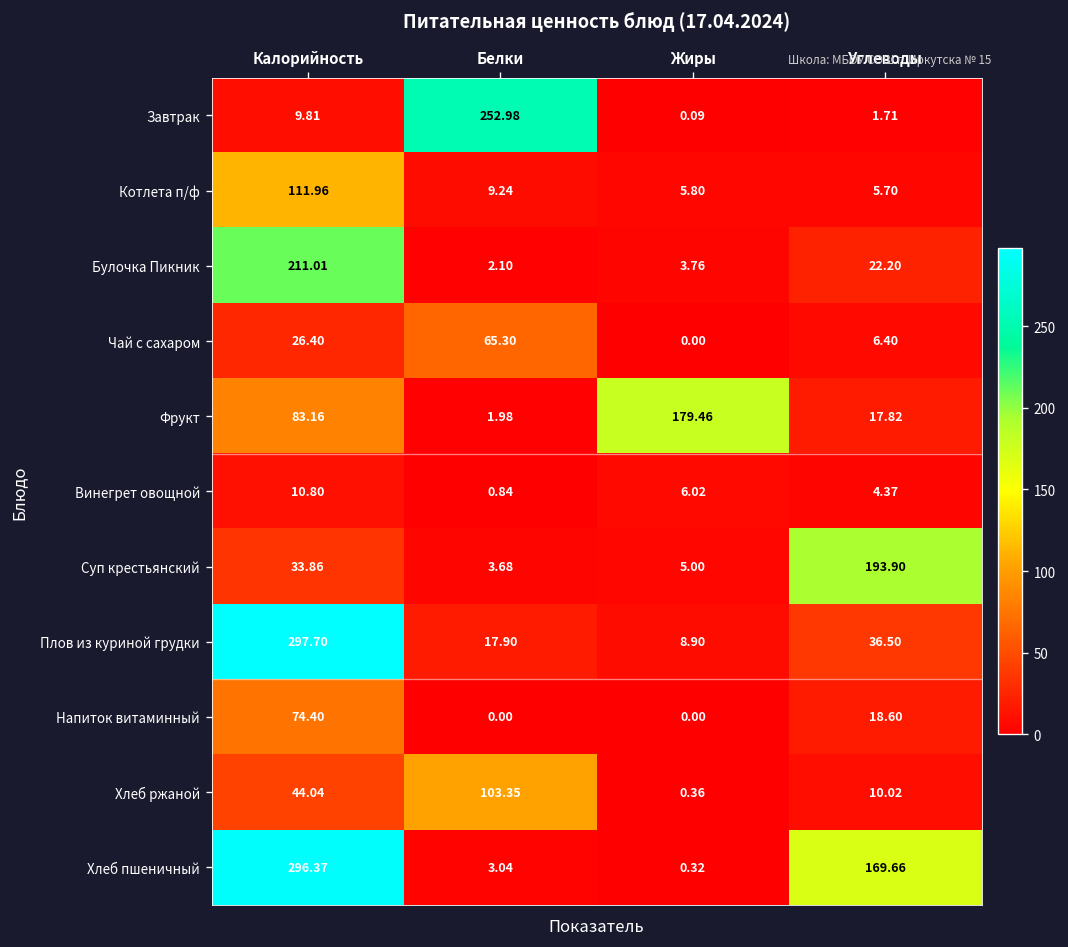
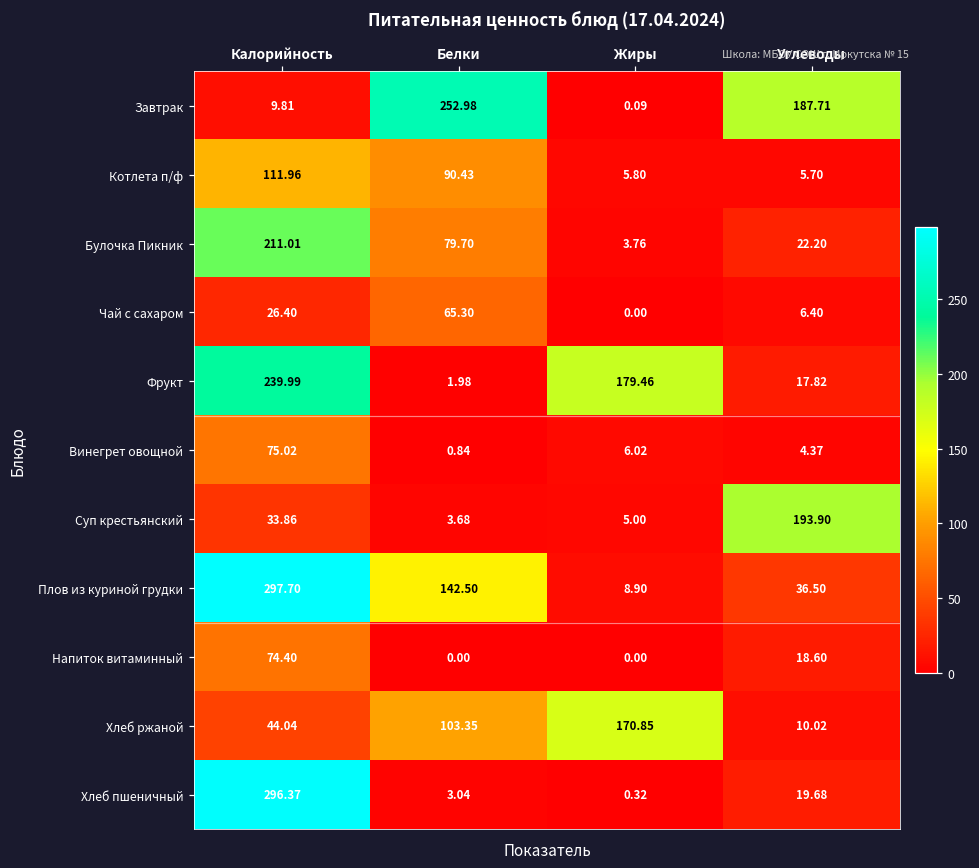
  {
    "Завтрак": {
      "Калорийность": 9.81,
      "Белки": 252.98,
      "Жиры": 0.09,
-     "Углеводы": 1.71
+     "Углеводы": 187.71
    },
    "Котлета п/ф": {
      "Калорийность": 111.96,
-     "Белки": 9.24,
+     "Белки": 90.43,
      "Жиры": 5.80,
      "Углеводы": 5.70
    },
    "Булочка Пикник": {
      "Калорийность": 211.01,
-     "Белки": 2.10,
+     "Белки": 79.70,
      "Жиры": 3.76,
      "Углеводы": 22.20
    },
    "Чай с сахаром": {
      "Калорийность": 26.40,
      "Белки": 65.30,
      "Жиры": 0.00,
      "Углеводы": 6.40
    },
    "Фрукт": {
-     "Калорийность": 83.16,
+     "Калорийность": 239.99,
      "Белки": 1.98,
      "Жиры": 179.46,
      "Углеводы": 17.82
    },
    "Винегрет овощной": {
-     "Калорийность": 10.80,
+     "Калорийность": 75.02,
      "Белки": 0.84,
      "Жиры": 6.02,
      "Углеводы": 4.37
    },
    "Суп крестьянский": {
      "Калорийность": 33.86,
      "Белки": 3.68,
      "Жиры": 5.00,
      "Углеводы": 193.90
    },
    "Плов из куриной грудки": {
      "Калорийность": 297.70,
-     "Белки": 17.90,
+     "Белки": 142.50,
      "Жиры": 8.90,
      "Углеводы": 36.50
    },
    "Напиток витаминный": {
      "Калорийность": 74.40,
      "Белки": 0.00,
      "Жиры": 0.00,
      "Углеводы": 18.60
    },
    "Хлеб ржаной": {
      "Калорийность": 44.04,
      "Белки": 103.35,
-     "Жиры": 0.36,
+     "Жиры": 170.85,
      "Углеводы": 10.02
    },
    "Хлеб пшеничный": {
      "Калорийность": 296.37,
      "Белки": 3.04,
      "Жиры": 0.32,
-     "Углеводы": 169.66
+     "Углеводы": 19.68
    }
  }
